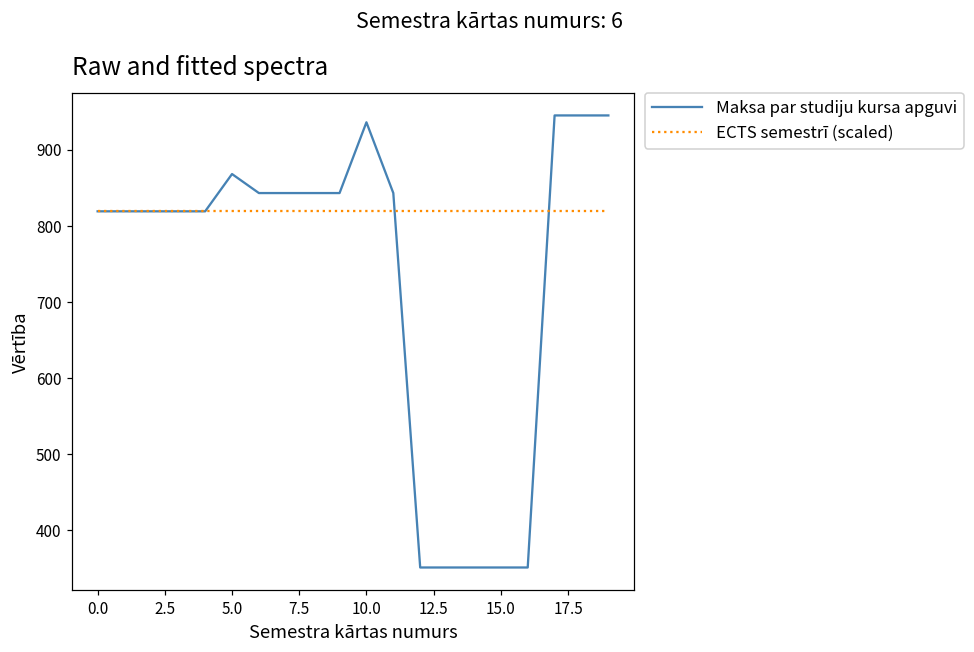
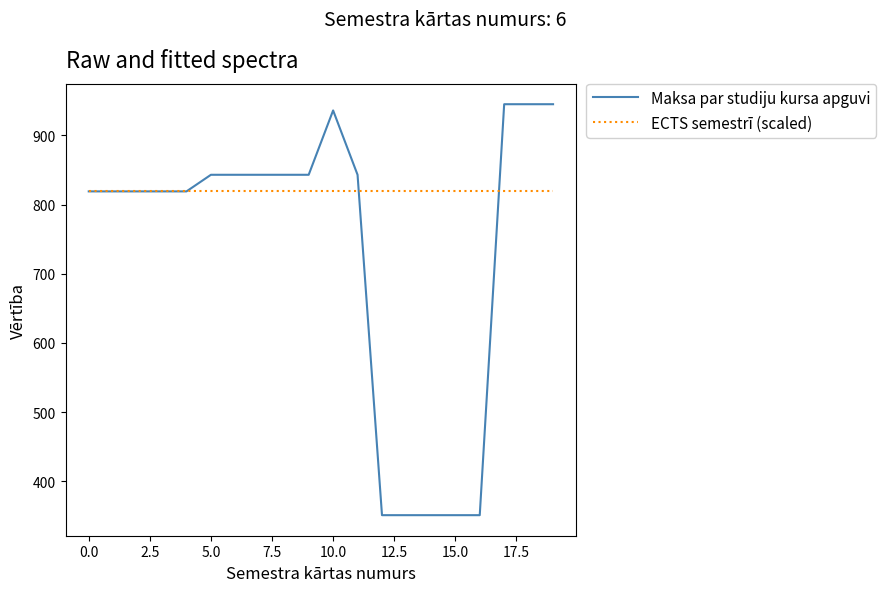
  {
    "Maksa par studiju kursa apguvi": {
-     "5.0": 870,
+     "5.0": 840,
      "10.0": 940,
      "15.0": 350
    },
    "ECTS semestrī (scaled)": {
      "5.0": 820,
      "10.0": 820,
      "15.0": 820
    }
  }
